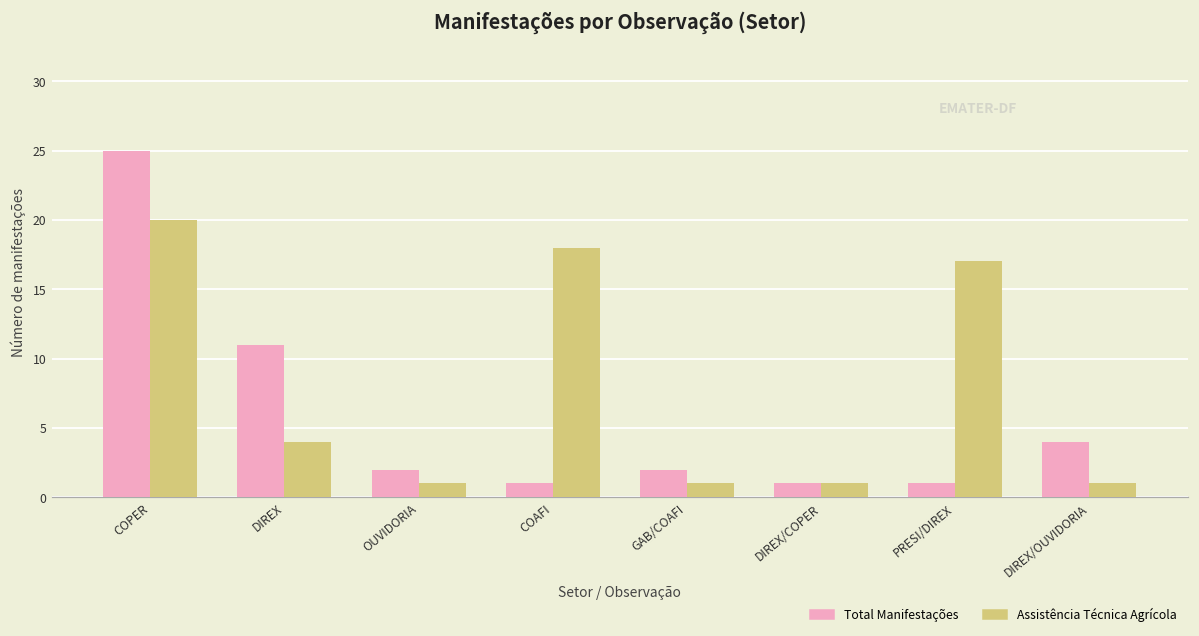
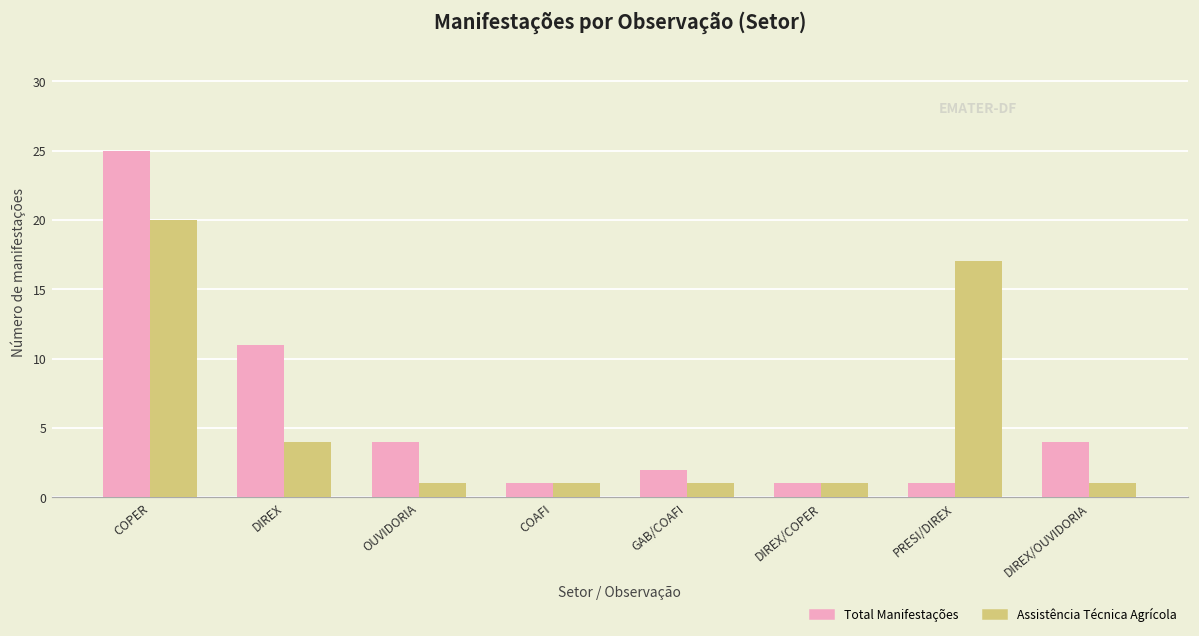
  {
    "Total Manifestações": {
      "COPER": 25,
      "DIREX": 11,
-     "OUVIDORIA": 2,
+     "OUVIDORIA": 4,
      "COAFI": 1,
      "GAB/COAFI": 2,
      "DIREX/COPER": 1,
      "PRESI/DIREX": 1,
      "DIREX/OUVIDORIA": 4
    },
    "Assistência Técnica Agrícola": {
      "COPER": 20,
      "DIREX": 4,
      "OUVIDORIA": 1,
-     "COAFI": 18,
+     "COAFI": 1,
      "GAB/COAFI": 1,
      "DIREX/COPER": 1,
      "PRESI/DIREX": 17,
      "DIREX/OUVIDORIA": 1
    }
  }
